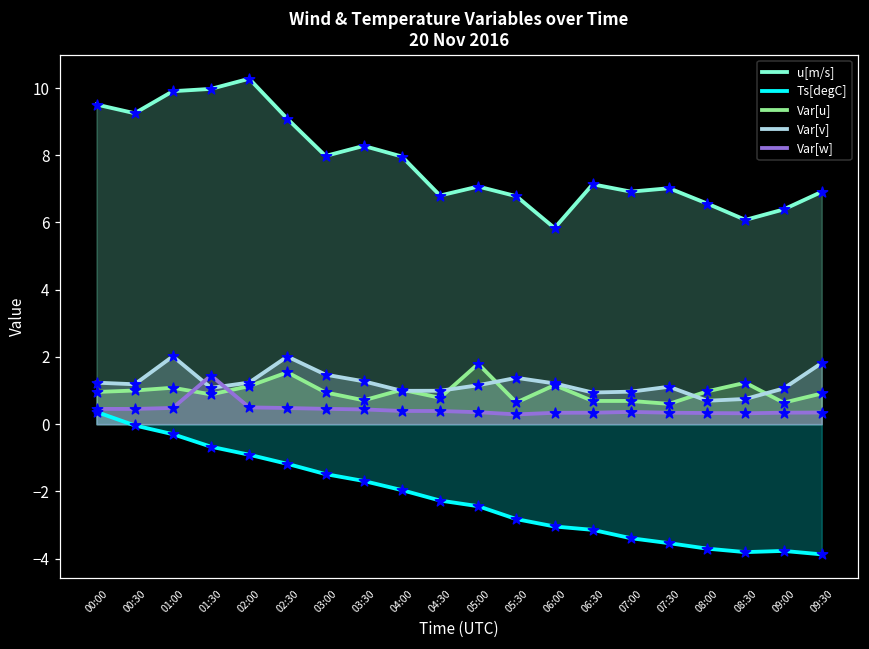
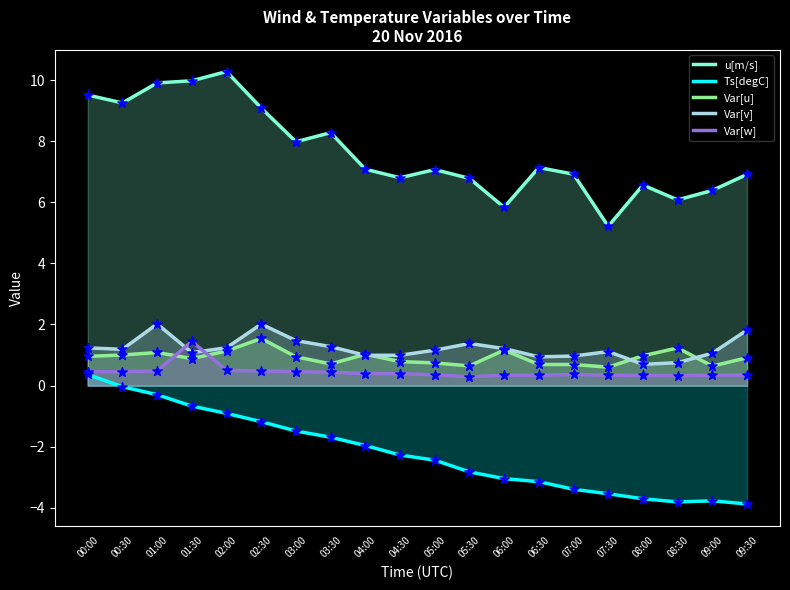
  {
    "u[m/s]": {
      "00:00": 9.5,
      "00:30": 9.2,
      "01:00": 9.9,
      "01:30": 10.0,
      "02:00": 10.3,
      "02:30": 9.1,
      "03:00": 8.0,
      "03:30": 8.3,
-     "04:00": 8.0,
+     "04:00": 7.1,
      "04:30": 6.8,
      "05:00": 7.1,
      "05:30": 6.8,
      "06:00": 5.8,
      "06:30": 7.1,
      "07:00": 6.9,
-     "07:30": 7.0,
+     "07:30": 5.2,
      "08:00": 6.6,
      "08:30": 6.1,
      "09:00": 6.4,
      "09:30": 6.9
    },
    "Var[u]": {
      "00:00": 1.0,
      "00:30": 1.0,
      "01:00": 1.1,
      "01:30": 0.9,
      "02:00": 1.1,
      "02:30": 1.5,
      "03:00": 0.9,
      "03:30": 0.7,
      "04:30": 0.8,
-     "05:00": 1.8,
+     "05:00": 0.7,
      "05:30": 0.6,
      "06:30": 0.7,
      "07:00": 0.7,
      "07:30": 0.6,
      "08:00": 1.0,
      "08:30": 1.2,
      "09:00": 0.6,
      "09:30": 0.9
    },
    "Var[v]": {
      "00:00": 1.2,
      "00:30": 1.2,
      "01:00": 2.0,
      "01:30": 1.1,
      "02:00": 1.2,
      "02:30": 2.0,
      "03:00": 1.5,
      "03:30": 1.3,
      "04:30": 1.0,
      "05:00": 1.2,
      "05:30": 1.4,
      "06:30": 0.9,
      "07:00": 1.0,
      "07:30": 1.1,
      "08:00": 0.7,
      "08:30": 0.8,
      "09:00": 1.1,
      "09:30": 1.8
    },
    "Var[w]": {
      "00:00": 0.5,
      "00:30": 0.5,
      "01:00": 0.5,
      "01:30": 1.4,
      "02:00": 0.5,
      "02:30": 0.5,
      "03:00": 0.5,
      "03:30": 0.4,
      "04:00": 0.4,
      "04:30": 0.4,
      "05:00": 0.4,
      "05:30": 0.3,
      "06:00": 0.3,
      "06:30": 0.3,
      "07:00": 0.4,
      "07:30": 0.3,
      "08:00": 0.3,
      "08:30": 0.3,
      "09:00": 0.3,
      "09:30": 0.3
    }
  }
